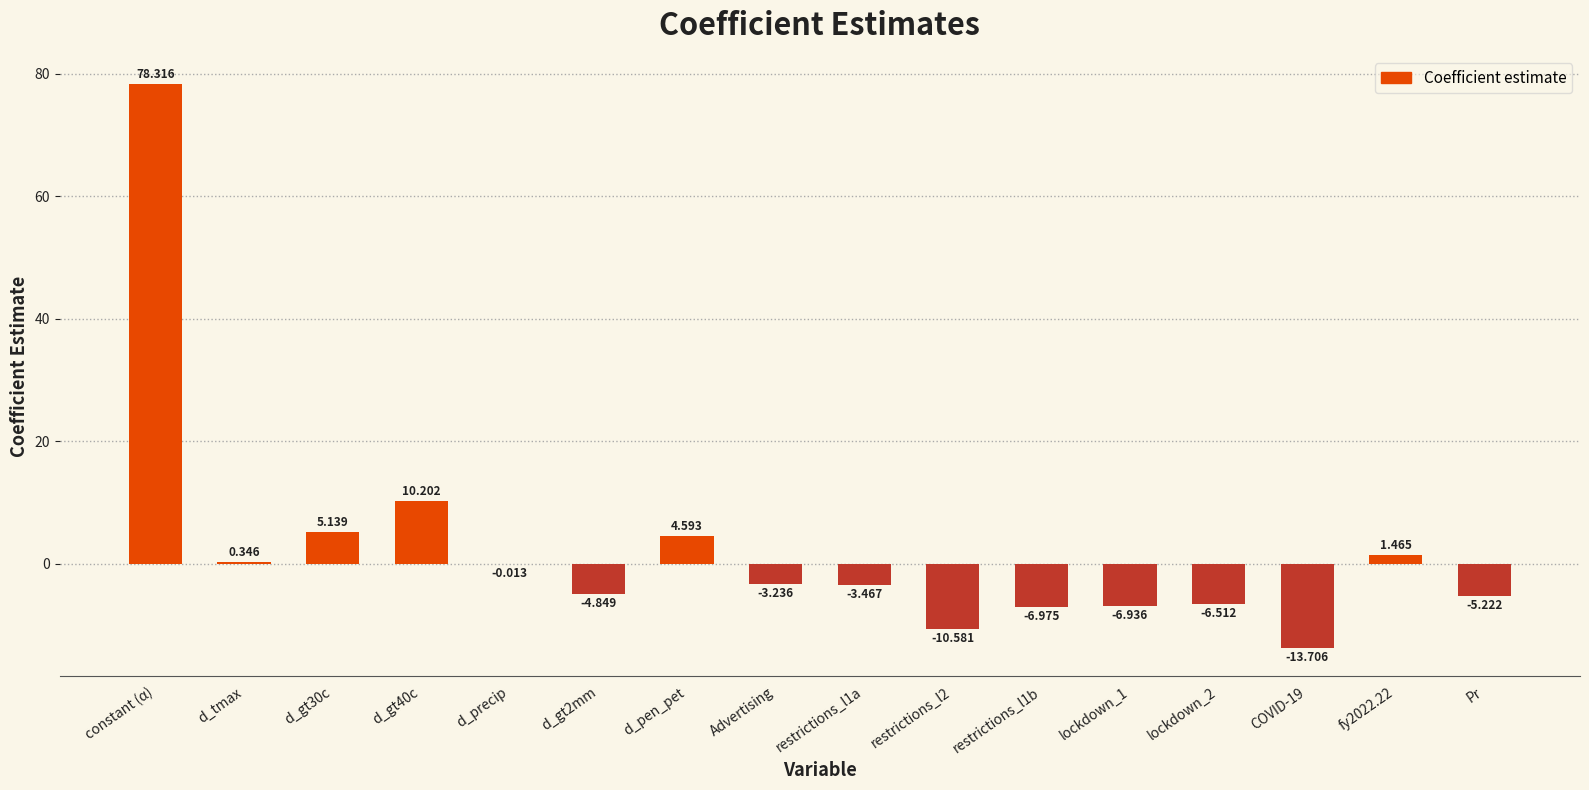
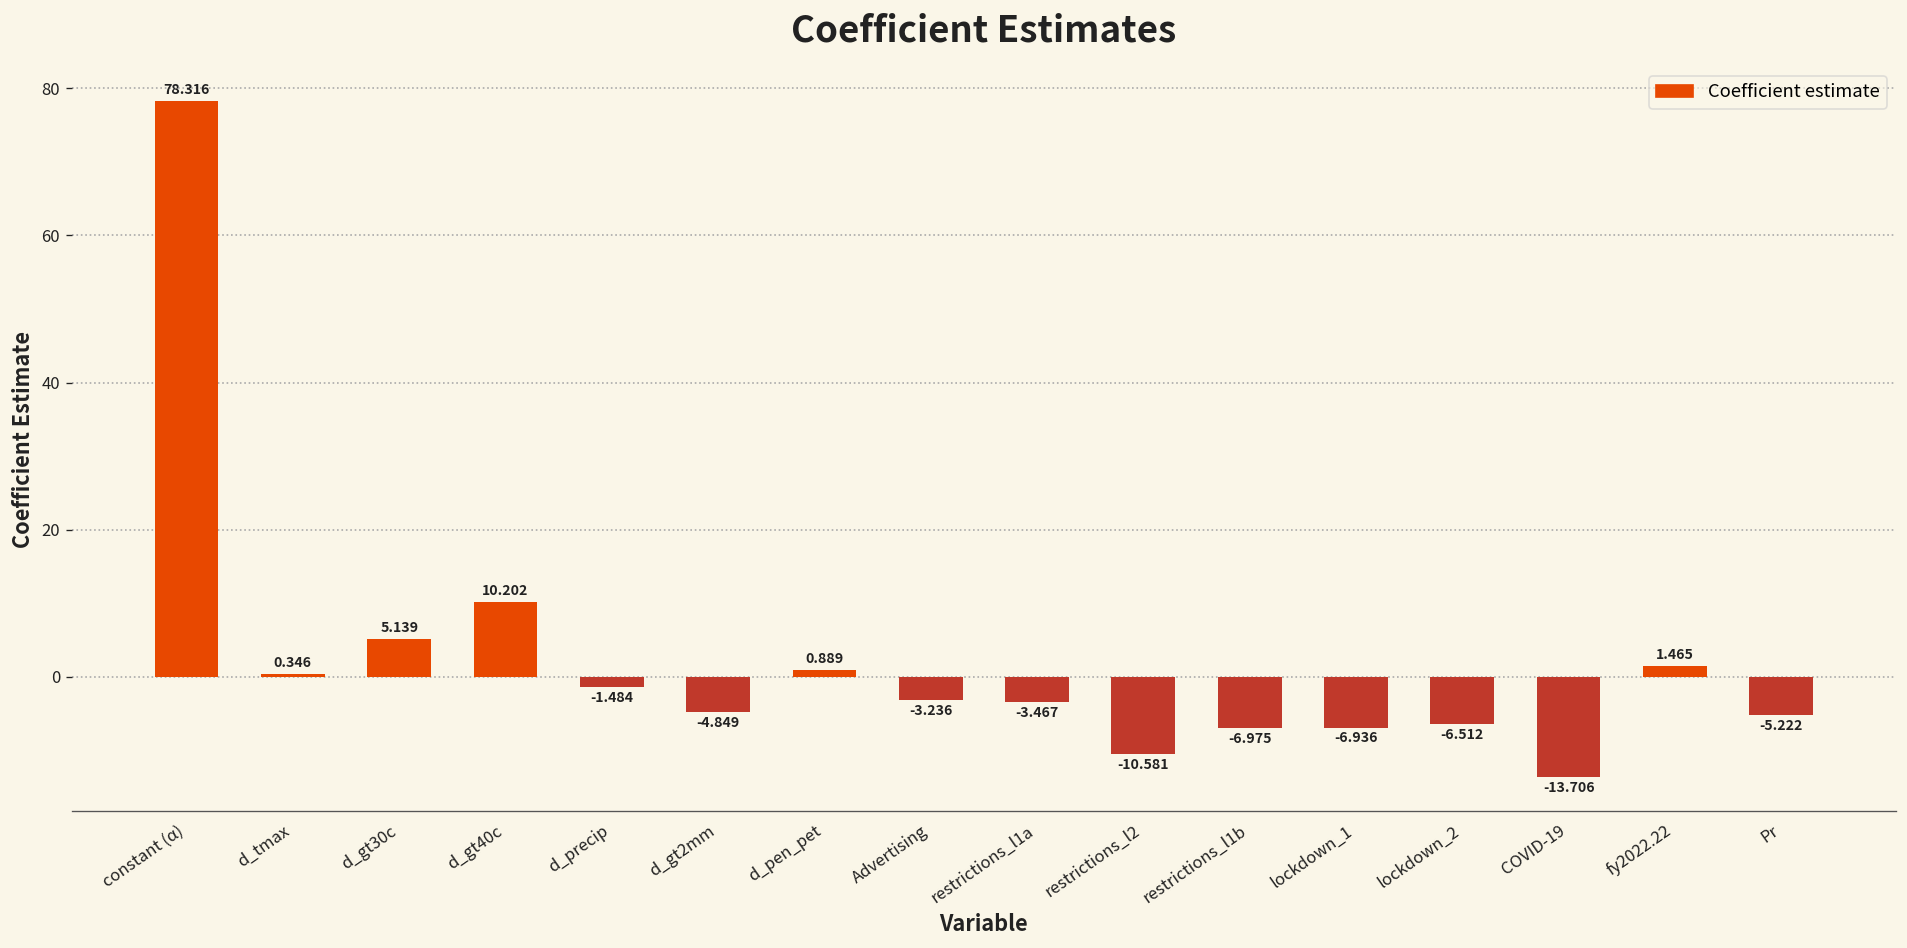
  {
    "constant (α)": 78.316,
    "d_tmax": 0.346,
    "d_gt30c": 5.139,
    "d_gt40c": 10.202,
-   "d_precip": -0.013,
+   "d_precip": -1.484,
    "d_gt2mm": -4.849,
-   "d_pen_pet": 4.593,
+   "d_pen_pet": 0.889,
    "Advertising": -3.236,
    "restrictions_l1a": -3.467,
    "restrictions_l2": -10.581,
    "restrictions_l1b": -6.975,
    "lockdown_1": -6.936,
    "lockdown_2": -6.512,
    "COVID-19": -13.706,
    "fy2022.22": 1.465,
    "Pr": -5.222
  }
